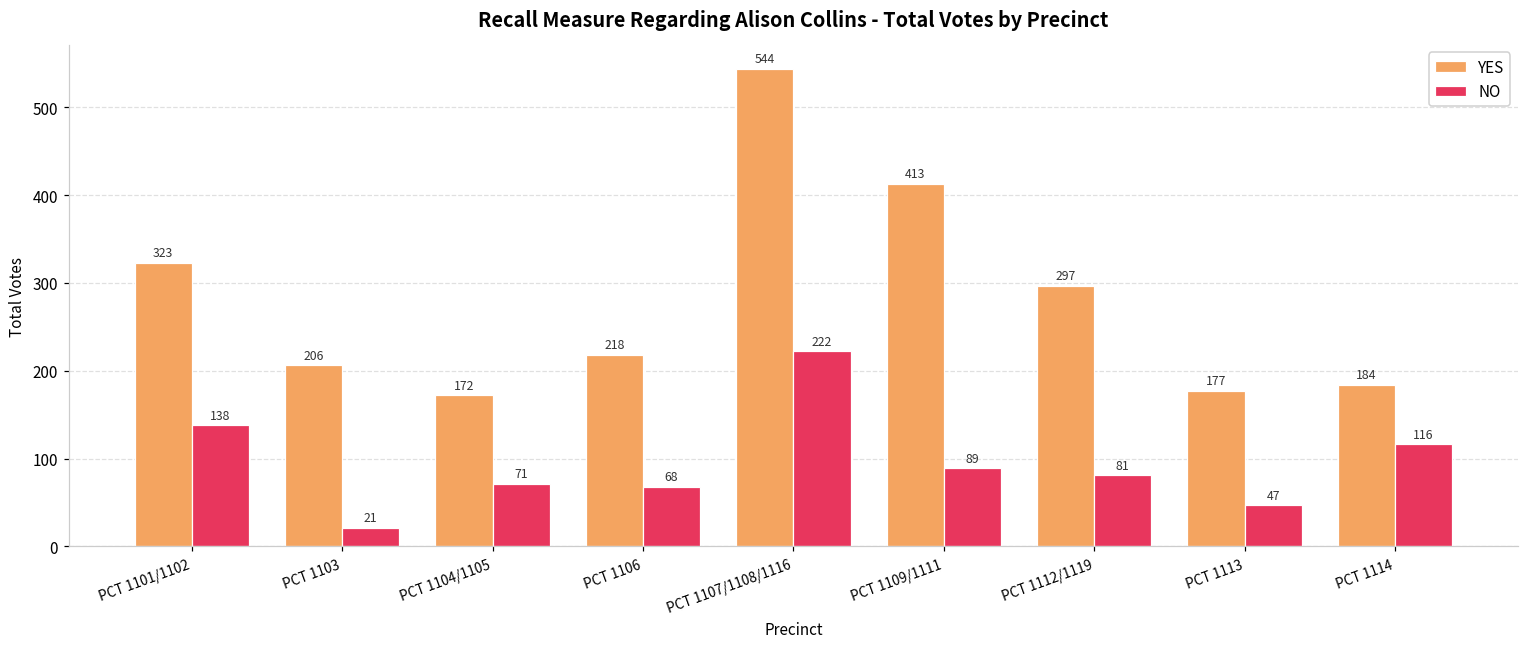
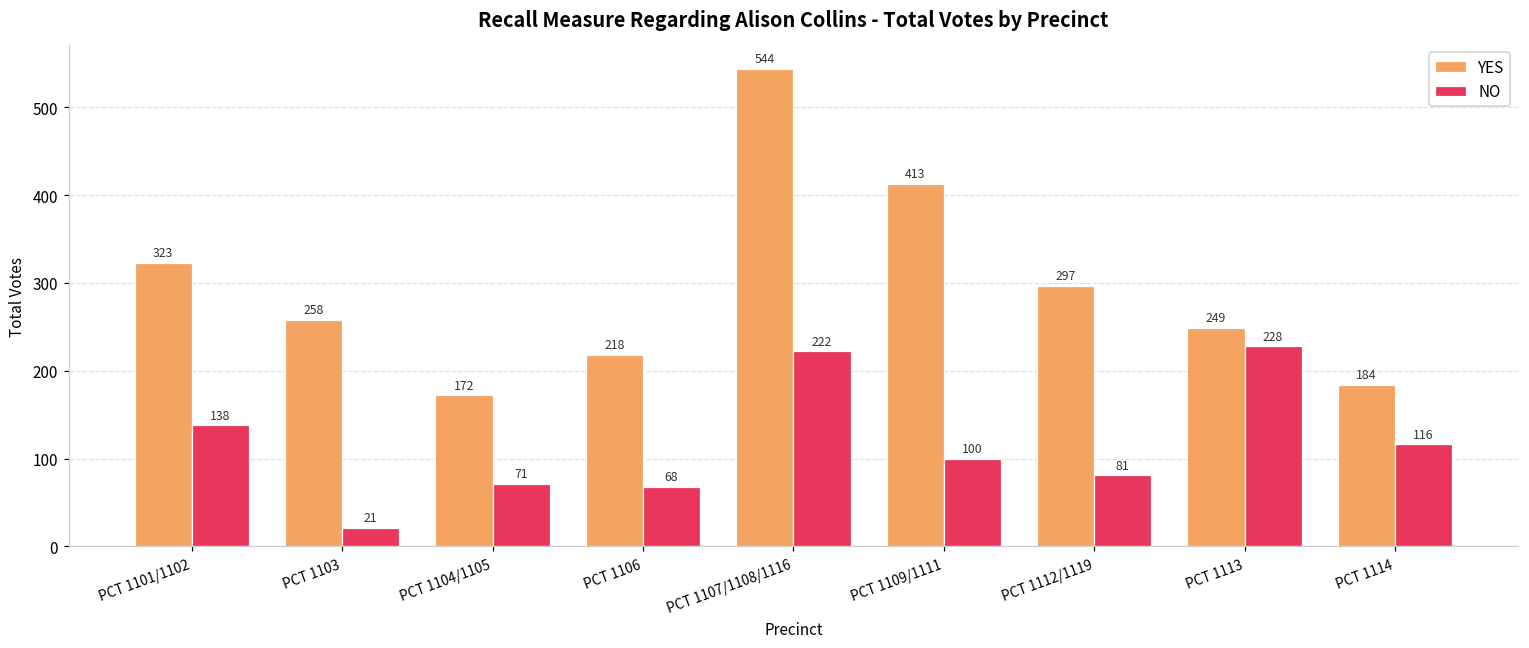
  {
    "YES": {
      "PCT 1101/1102": 323,
-     "PCT 1103": 206,
+     "PCT 1103": 258,
      "PCT 1104/1105": 172,
      "PCT 1106": 218,
      "PCT 1107/1108/1116": 544,
      "PCT 1109/1111": 413,
      "PCT 1112/1119": 297,
-     "PCT 1113": 177,
+     "PCT 1113": 249,
      "PCT 1114": 184
    },
    "NO": {
      "PCT 1101/1102": 138,
      "PCT 1103": 21,
      "PCT 1104/1105": 71,
      "PCT 1106": 68,
      "PCT 1107/1108/1116": 222,
-     "PCT 1109/1111": 89,
+     "PCT 1109/1111": 100,
      "PCT 1112/1119": 81,
-     "PCT 1113": 47,
+     "PCT 1113": 228,
      "PCT 1114": 116
    }
  }
